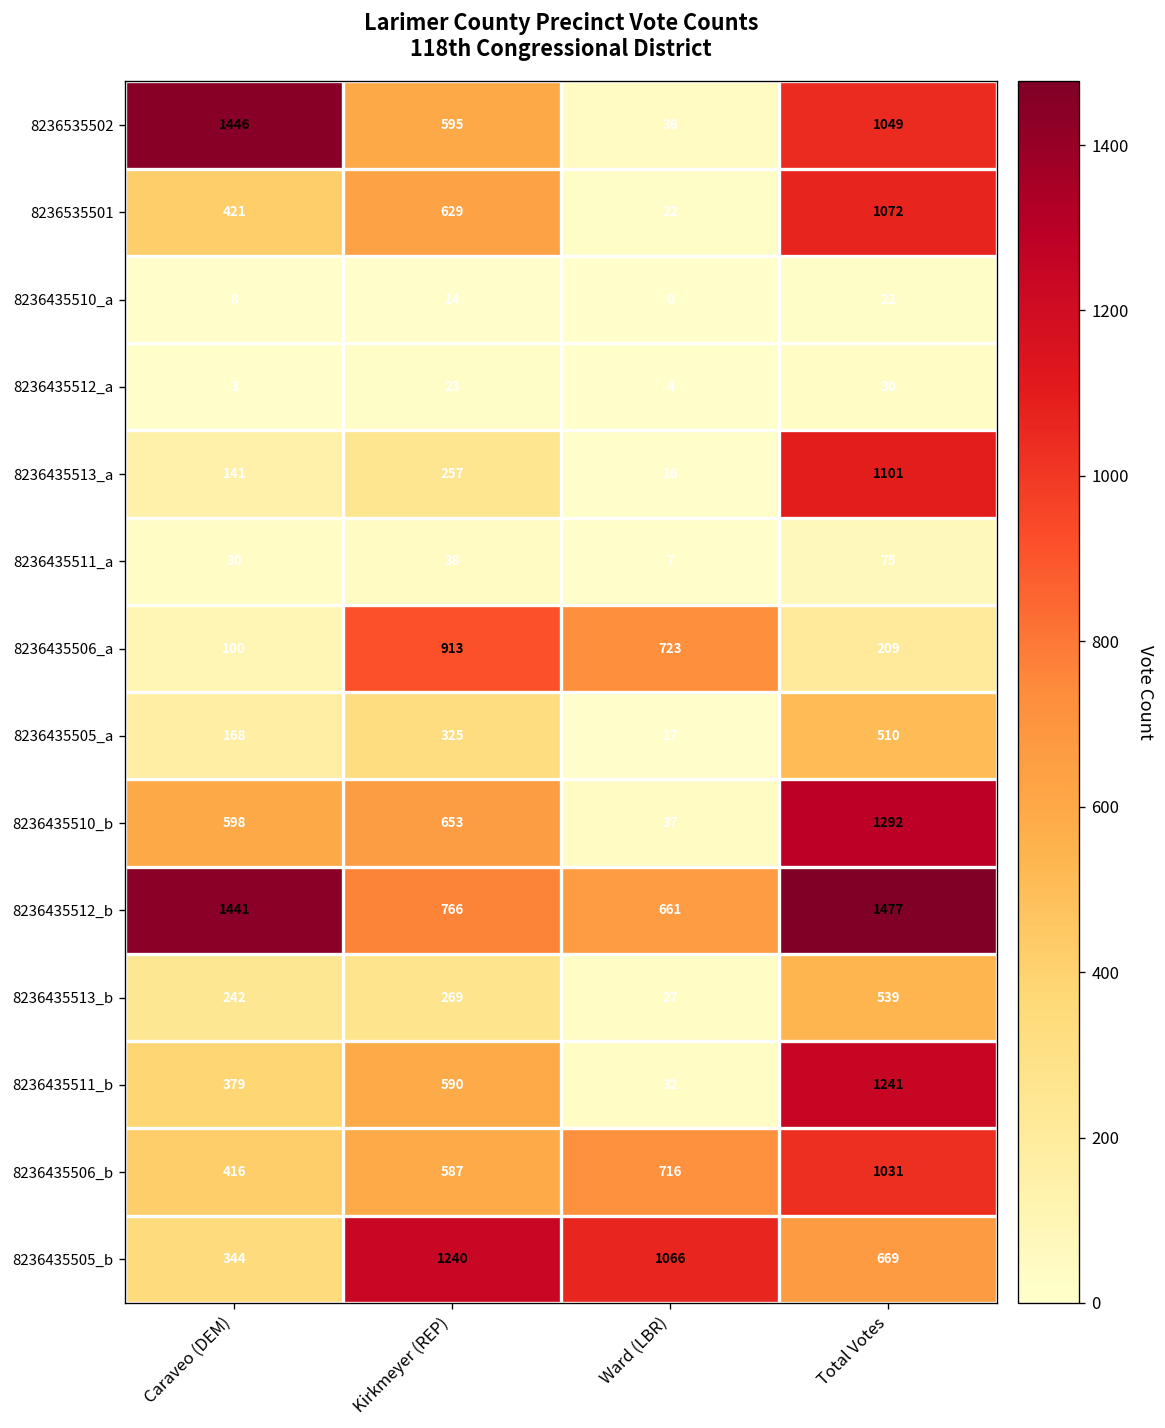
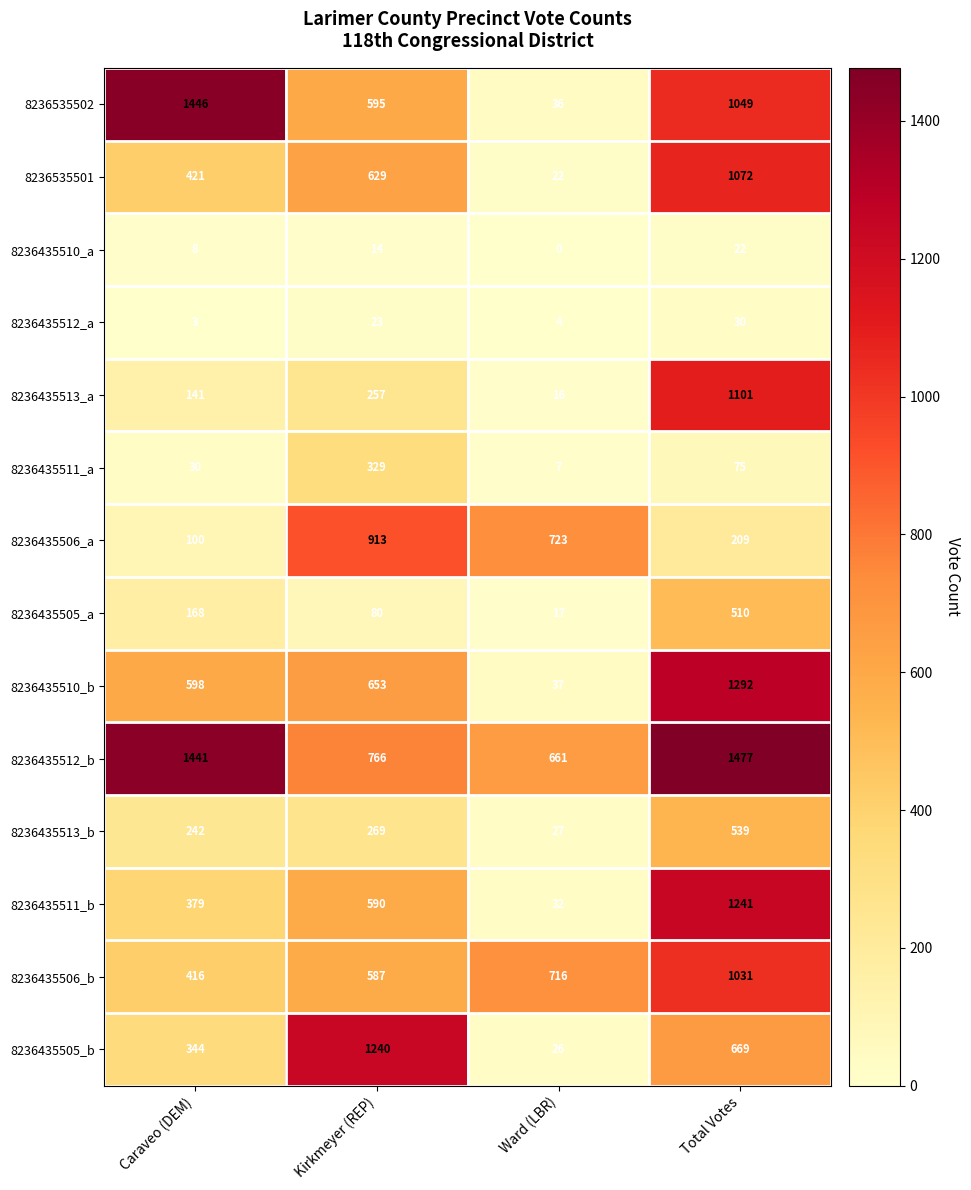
  {
    "8236535502": {
      "Caraveo (DEM)": 1446,
      "Kirkmeyer (REP)": 595,
      "Ward (LBR)": 36,
      "Total Votes": 1049
    },
    "8236535501": {
      "Caraveo (DEM)": 421,
      "Kirkmeyer (REP)": 629,
      "Ward (LBR)": 22,
      "Total Votes": 1072
    },
    "8236435510_a": {
      "Caraveo (DEM)": 8,
      "Kirkmeyer (REP)": 14,
      "Ward (LBR)": 0,
      "Total Votes": 22
    },
    "8236435512_a": {
      "Caraveo (DEM)": 3,
      "Kirkmeyer (REP)": 23,
      "Ward (LBR)": 4,
      "Total Votes": 30
    },
    "8236435513_a": {
      "Caraveo (DEM)": 141,
      "Kirkmeyer (REP)": 257,
      "Ward (LBR)": 16,
      "Total Votes": 1101
    },
    "8236435511_a": {
      "Caraveo (DEM)": 30,
-     "Kirkmeyer (REP)": 38,
+     "Kirkmeyer (REP)": 329,
      "Ward (LBR)": 7,
      "Total Votes": 75
    },
    "8236435506_a": {
      "Caraveo (DEM)": 100,
      "Kirkmeyer (REP)": 913,
      "Ward (LBR)": 723,
      "Total Votes": 209
    },
    "8236435505_a": {
      "Caraveo (DEM)": 168,
-     "Kirkmeyer (REP)": 325,
+     "Kirkmeyer (REP)": 80,
      "Ward (LBR)": 17,
      "Total Votes": 510
    },
    "8236435510_b": {
      "Caraveo (DEM)": 598,
      "Kirkmeyer (REP)": 653,
      "Ward (LBR)": 37,
      "Total Votes": 1292
    },
    "8236435512_b": {
      "Caraveo (DEM)": 1441,
      "Kirkmeyer (REP)": 766,
      "Ward (LBR)": 661,
      "Total Votes": 1477
    },
    "8236435513_b": {
      "Caraveo (DEM)": 242,
      "Kirkmeyer (REP)": 269,
      "Ward (LBR)": 27,
      "Total Votes": 539
    },
    "8236435511_b": {
      "Caraveo (DEM)": 379,
      "Kirkmeyer (REP)": 590,
      "Ward (LBR)": 32,
      "Total Votes": 1241
    },
    "8236435506_b": {
      "Caraveo (DEM)": 416,
      "Kirkmeyer (REP)": 587,
      "Ward (LBR)": 716,
      "Total Votes": 1031
    },
    "8236435505_b": {
      "Caraveo (DEM)": 344,
      "Kirkmeyer (REP)": 1240,
-     "Ward (LBR)": 1066,
+     "Ward (LBR)": 26,
      "Total Votes": 669
    }
  }
